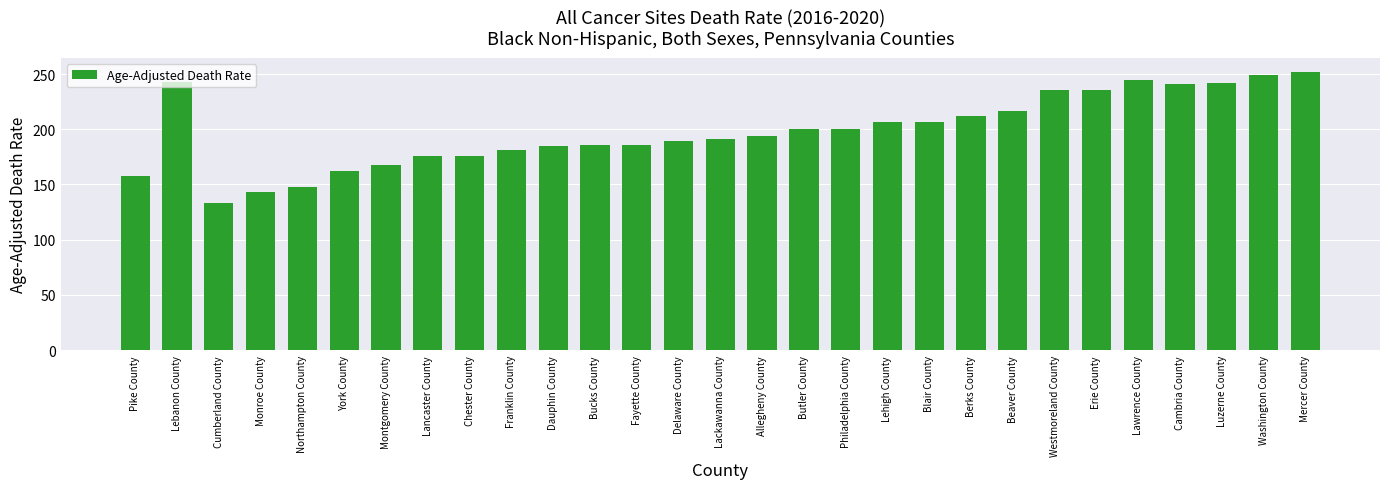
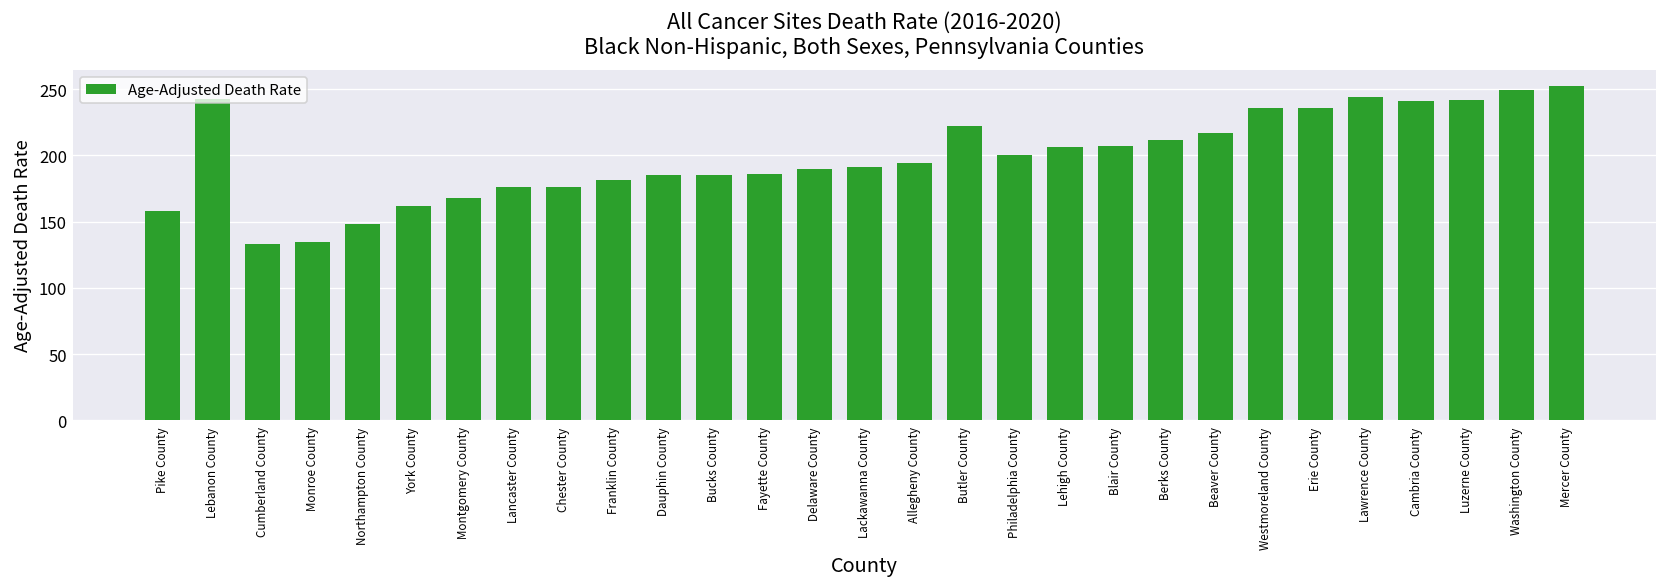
  {
    "Pike County": 158,
    "Cumberland County": 133,
-   "Monroe County": 143,
+   "Monroe County": 135,
    "Northampton County": 148,
    "York County": 162,
    "Montgomery County": 168,
    "Lancaster County": 176,
    "Chester County": 176,
    "Franklin County": 181,
    "Dauphin County": 185,
    "Bucks County": 185,
    "Fayette County": 186,
    "Delaware County": 190,
    "Lackawanna County": 191,
    "Allegheny County": 194,
-   "Butler County": 200,
+   "Butler County": 222,
    "Philadelphia County": 201,
    "Lehigh County": 207,
    "Blair County": 207,
    "Berks County": 212,
    "Beaver County": 217,
    "Westmoreland County": 236,
    "Erie County": 236,
    "Lawrence County": 244,
    "Cambria County": 241,
    "Luzerne County": 242,
    "Washington County": 249,
    "Mercer County": 252
  }
